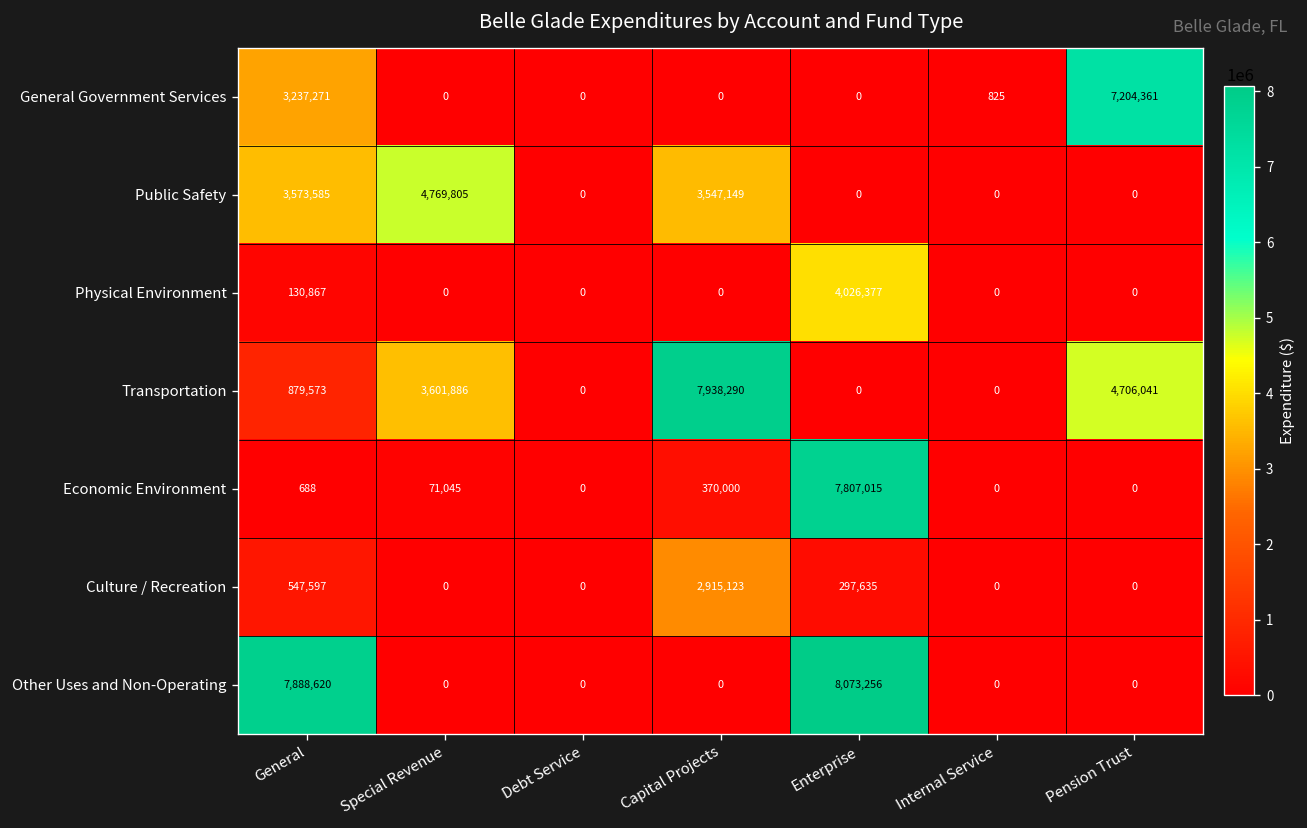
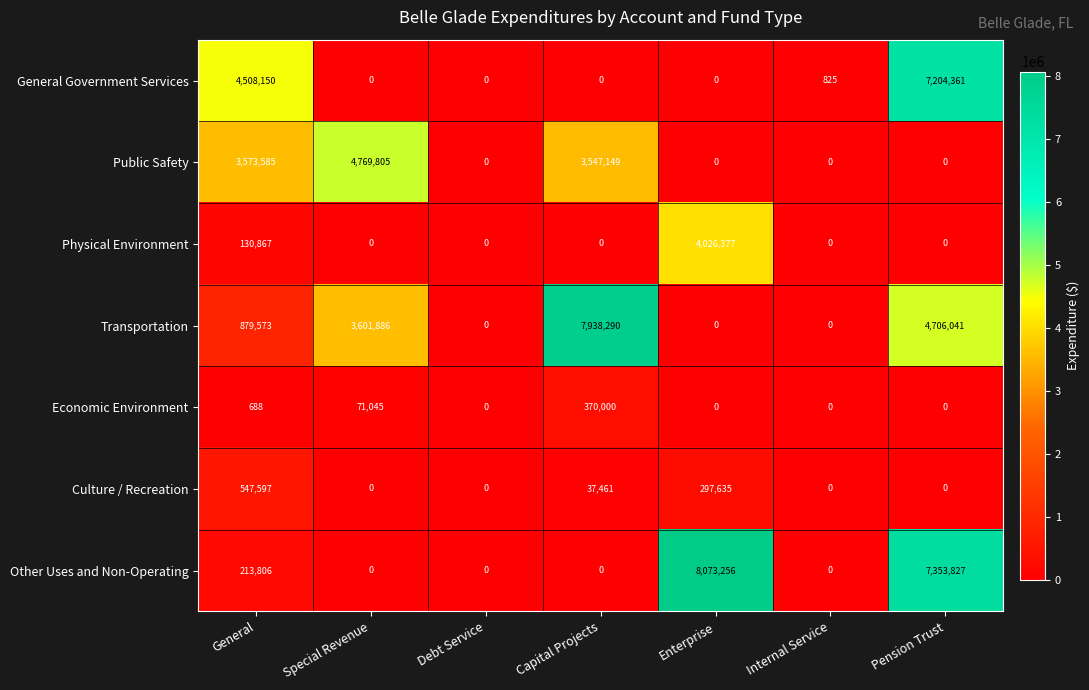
  {
    "General Government Services": {
-     "General": "3,237,271",
+     "General": "4,508,150",
      "Special Revenue": "0",
      "Debt Service": "0",
      "Capital Projects": "0",
      "Enterprise": "0",
      "Internal Service": "825",
      "Pension Trust": "7,204,361"
    },
    "Public Safety": {
      "General": "3,573,585",
      "Special Revenue": "4,769,805",
      "Debt Service": "0",
      "Capital Projects": "3,547,149",
      "Enterprise": "0",
      "Internal Service": "0",
      "Pension Trust": "0"
    },
    "Physical Environment": {
      "General": "130,867",
      "Special Revenue": "0",
      "Debt Service": "0",
      "Capital Projects": "0",
      "Enterprise": "4,026,377",
      "Internal Service": "0",
      "Pension Trust": "0"
    },
    "Transportation": {
      "General": "879,573",
      "Special Revenue": "3,601,886",
      "Debt Service": "0",
      "Capital Projects": "7,938,290",
      "Enterprise": "0",
      "Internal Service": "0",
      "Pension Trust": "4,706,041"
    },
    "Economic Environment": {
      "General": "688",
      "Special Revenue": "71,045",
      "Debt Service": "0",
      "Capital Projects": "370,000",
-     "Enterprise": "7,807,015",
+     "Enterprise": "0",
      "Internal Service": "0",
      "Pension Trust": "0"
    },
    "Culture / Recreation": {
      "General": "547,597",
      "Special Revenue": "0",
      "Debt Service": "0",
-     "Capital Projects": "2,915,123",
+     "Capital Projects": "37,461",
      "Enterprise": "297,635",
      "Internal Service": "0",
      "Pension Trust": "0"
    },
    "Other Uses and Non-Operating": {
-     "General": "7,888,620",
+     "General": "213,806",
      "Special Revenue": "0",
      "Debt Service": "0",
      "Capital Projects": "0",
      "Enterprise": "8,073,256",
      "Internal Service": "0",
-     "Pension Trust": "0"
+     "Pension Trust": "7,353,827"
    }
  }
